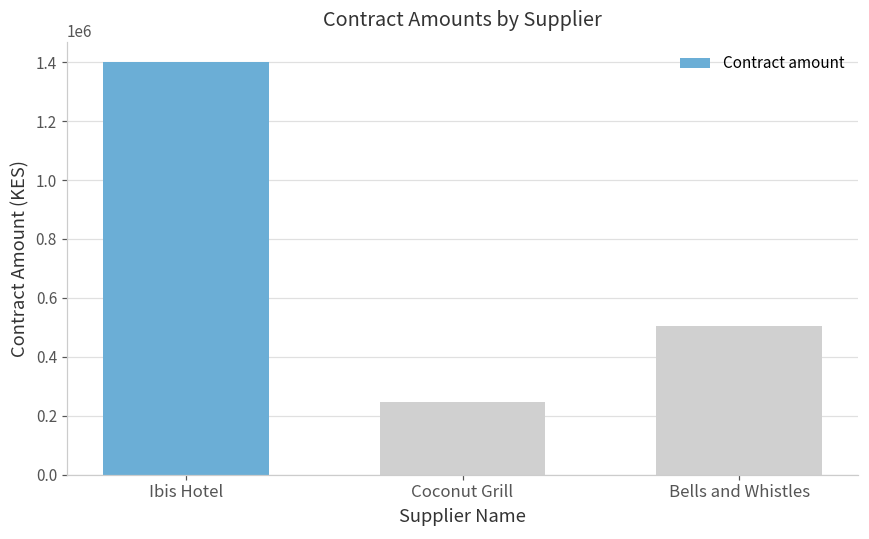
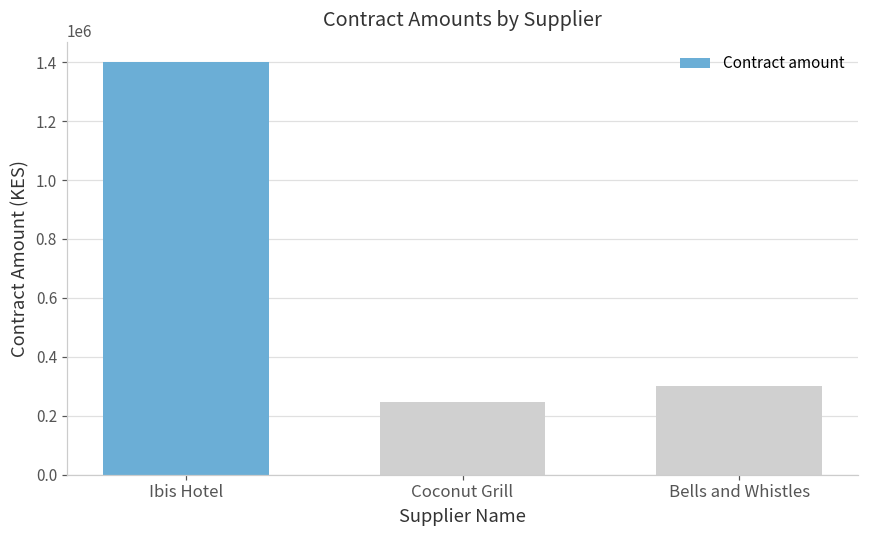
  {
    "Ibis Hotel": 1400000,
    "Coconut Grill": 250000,
-   "Bells and Whistles": 500000
+   "Bells and Whistles": 300000
  }
